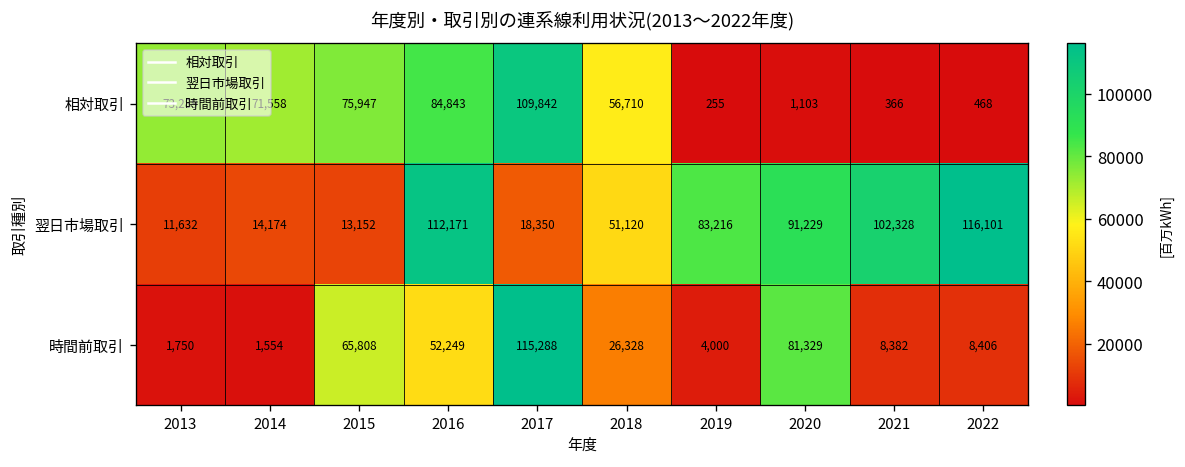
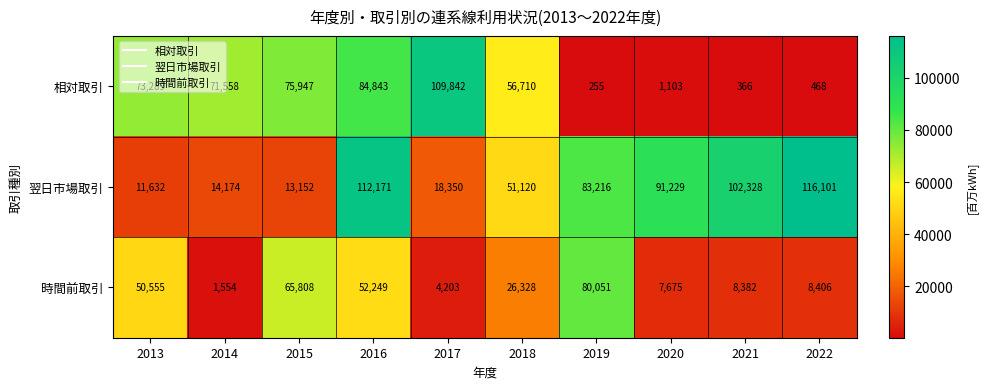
  {
    "相対取引": {
      "2015": "75,947",
      "2016": "84,843",
      "2017": "109,842",
      "2018": "56,710",
      "2019": "255",
      "2020": "1,103",
      "2021": "366",
      "2022": "468"
    },
    "翌日市場取引": {
      "2013": "11,632",
      "2014": "14,174",
      "2015": "13,152",
      "2016": "112,171",
      "2017": "18,350",
      "2018": "51,120",
      "2019": "83,216",
      "2020": "91,229",
      "2021": "102,328",
      "2022": "116,101"
    },
    "時間前取引": {
-     "2013": "1,750",
+     "2013": "50,555",
      "2014": "1,554",
      "2015": "65,808",
      "2016": "52,249",
-     "2017": "115,288",
+     "2017": "4,203",
      "2018": "26,328",
-     "2019": "4,000",
-     "2020": "81,329",
+     "2019": "80,051",
+     "2020": "7,675",
      "2021": "8,382",
      "2022": "8,406"
    }
  }
